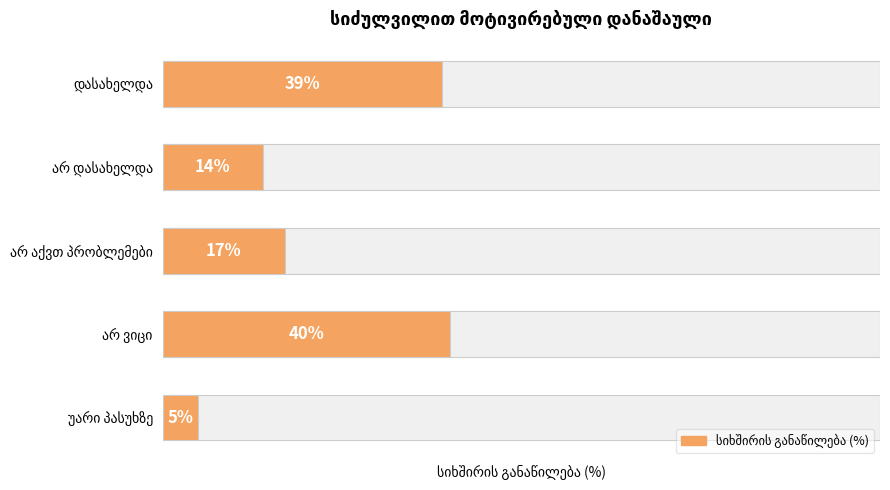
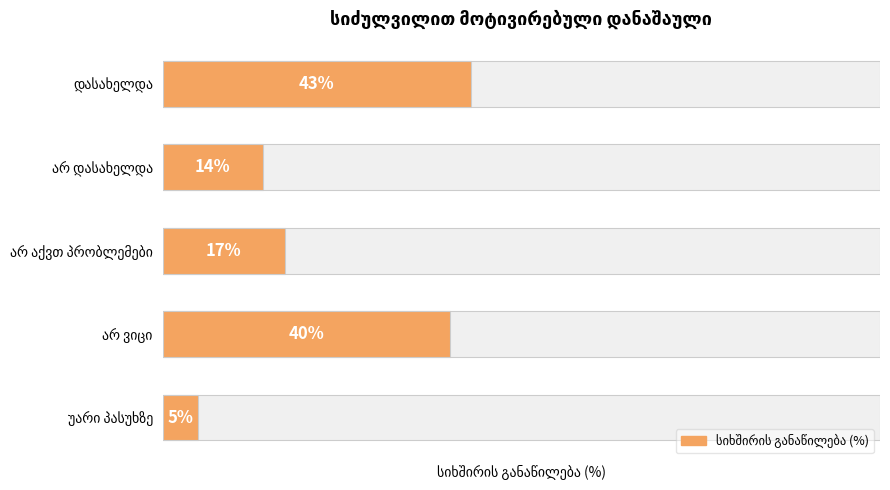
  {
    "სიხშირის განაწილება (%)": {
-     "დასახელდა": "39%"
+     "დასახელდა": "43%"
    }
  }
